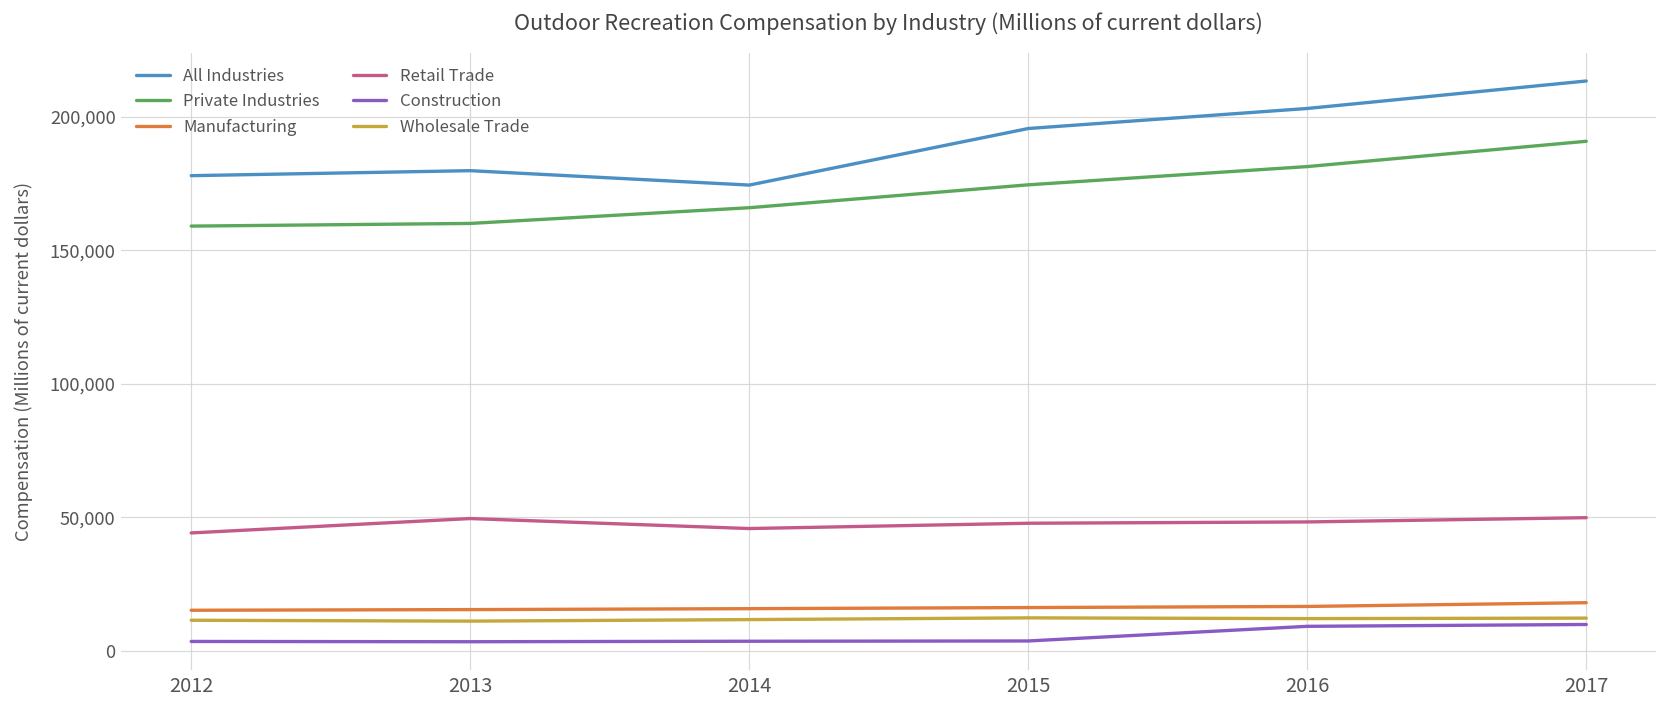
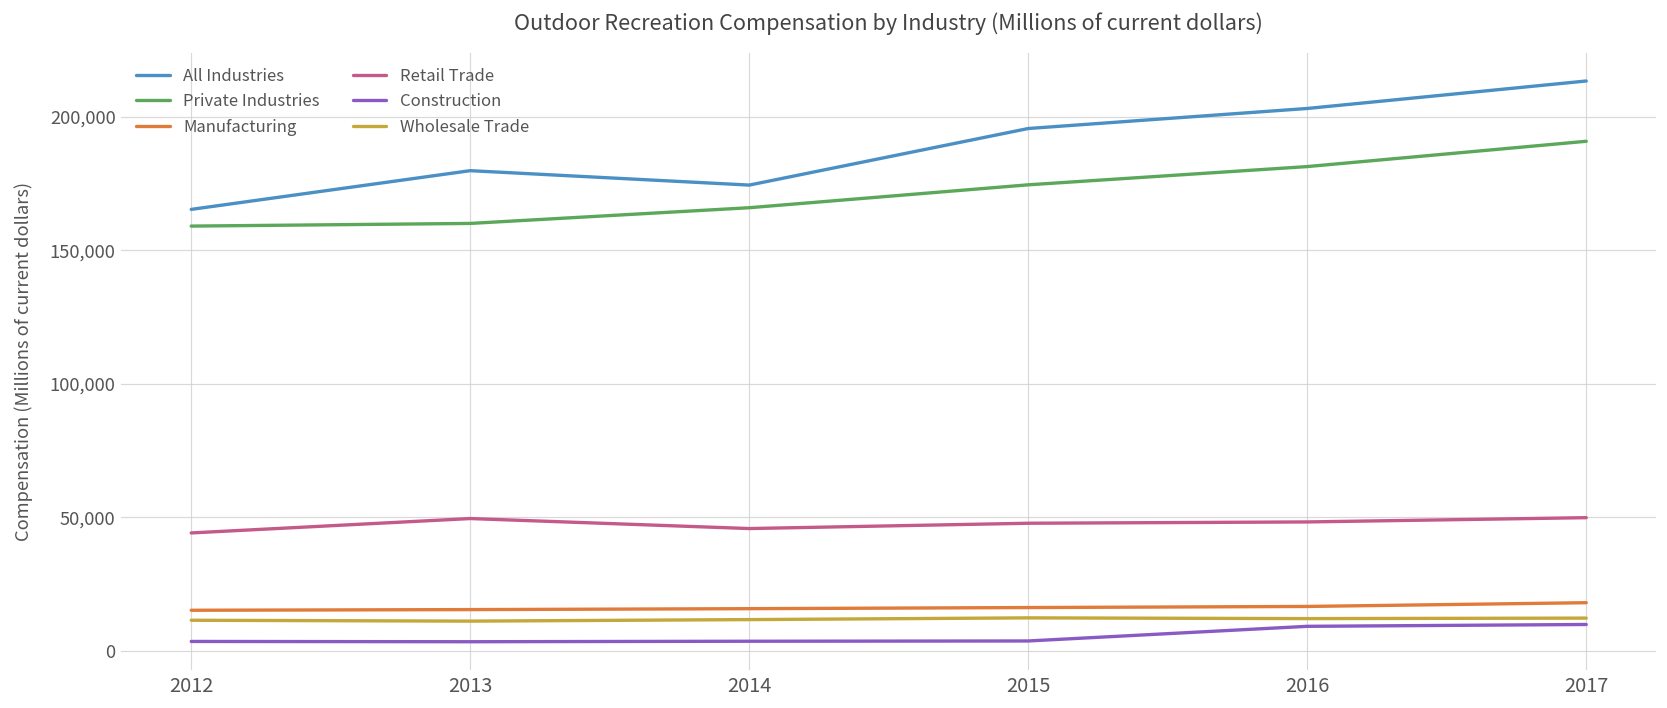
  {
    "All Industries": {
-     "2012": "178,000",
+     "2012": "165,000",
      "2013": "180,000",
      "2014": "174,000",
      "2015": "196,000",
      "2016": "203,000",
      "2017": "213,000"
    },
    "Private Industries": {
      "2012": "159,000",
      "2013": "160,000",
      "2014": "166,000",
      "2015": "175,000",
      "2016": "181,000",
      "2017": "191,000"
    },
    "Retail Trade": {
      "2012": "44,000",
      "2013": "49,000",
      "2014": "46,000",
      "2015": "48,000",
      "2016": "48,000",
      "2017": "50,000"
    },
    "Construction": {
      "2012": "3,000",
      "2013": "3,000",
      "2014": "3,000",
      "2015": "4,000",
      "2016": "9,000",
      "2017": "10,000"
    }
  }
